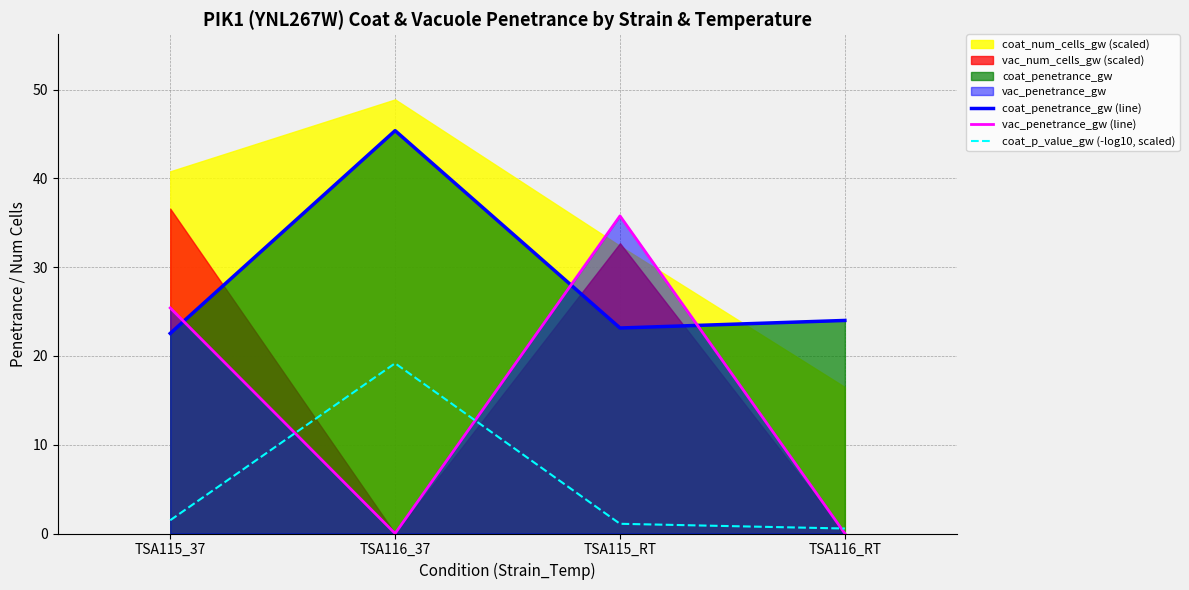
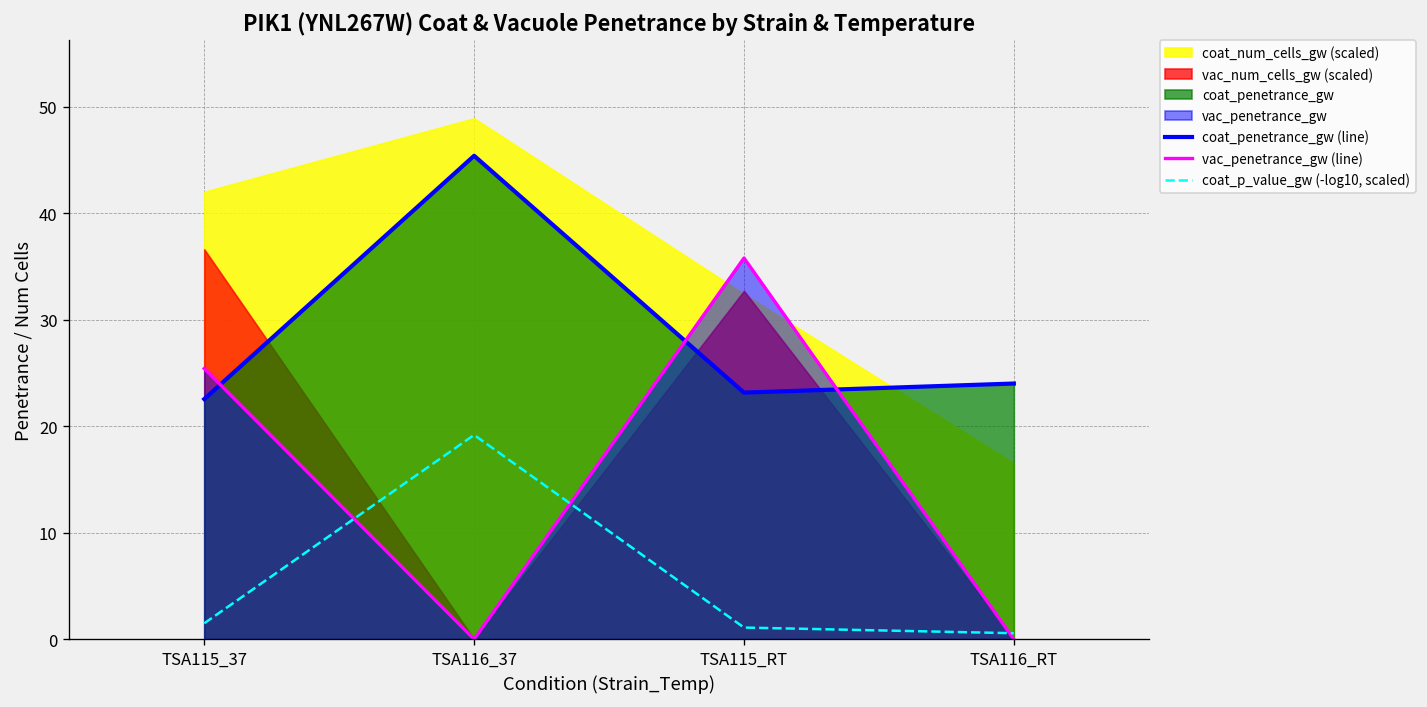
  {
    "coat_num_cells_gw (scaled)": {
-     "TSA115_37": 41,
+     "TSA115_37": 42,
      "TSA116_37": 49,
      "TSA115_RT": 32,
      "TSA116_RT": 17
    },
    "vac_num_cells_gw (scaled)": {
      "TSA115_37": 37,
      "TSA115_RT": 33
    },
    "coat_penetrance_gw": {
      "TSA115_37": 23,
      "TSA116_37": 45,
      "TSA115_RT": 23,
      "TSA116_RT": 24
    },
    "coat_p_value_gw (-log10, scaled)": {
      "TSA115_37": 1,
      "TSA116_37": 19,
      "TSA115_RT": 1,
      "TSA116_RT": 1
    },
    "vac_penetrance_gw": {
      "TSA115_37": 25,
      "TSA115_RT": 36
    }
  }
